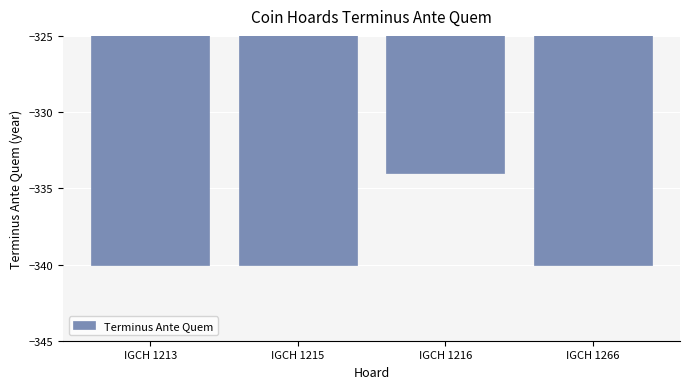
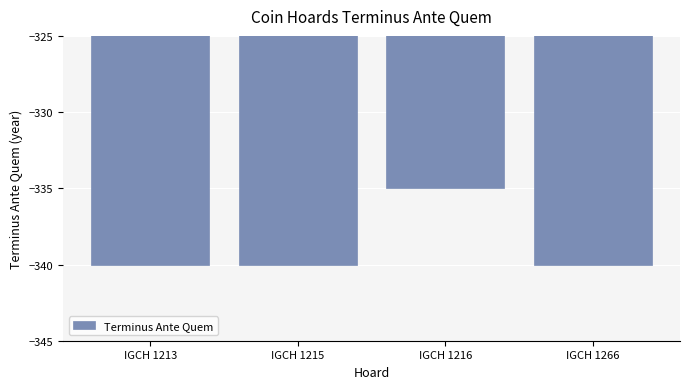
  {
    "IGCH 1213": -340,
    "IGCH 1215": -340,
-   "IGCH 1216": -334,
+   "IGCH 1216": -335,
    "IGCH 1266": -340
  }
